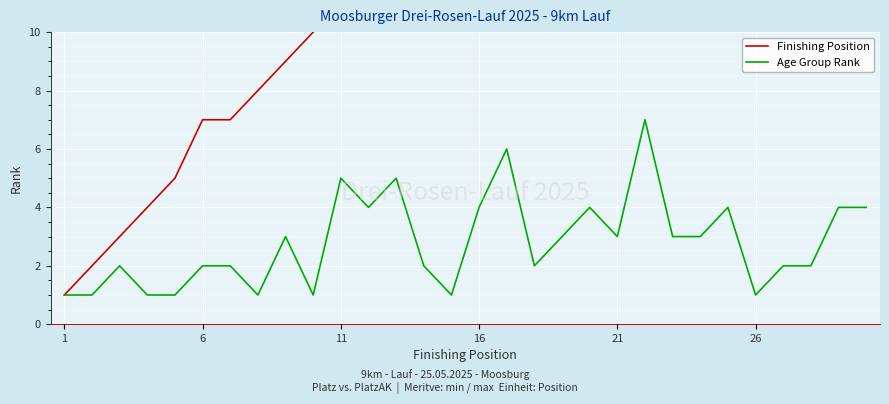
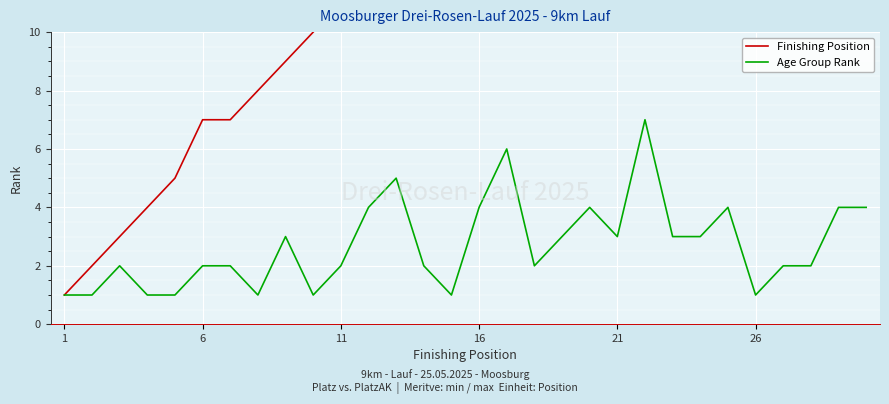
  {
    "Finishing Position": {
      "6": 7
    },
    "Age Group Rank": {
      "6": 2,
-     "11": 5,
+     "11": 2,
      "16": 4,
      "21": 3,
      "26": 1
    }
  }
